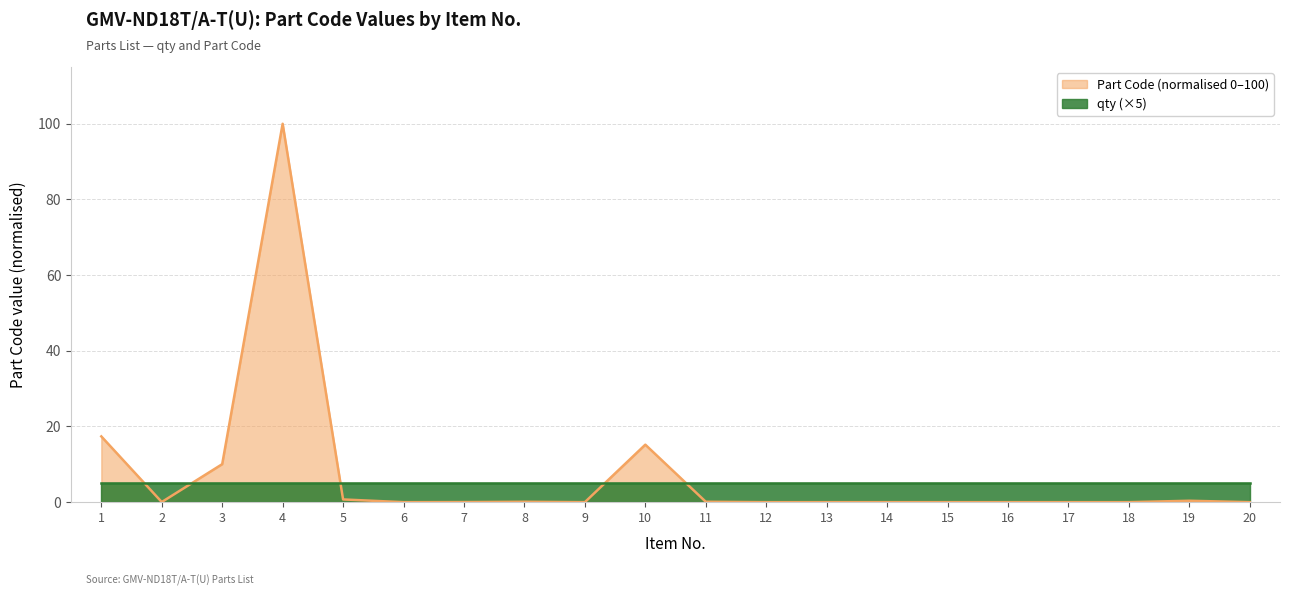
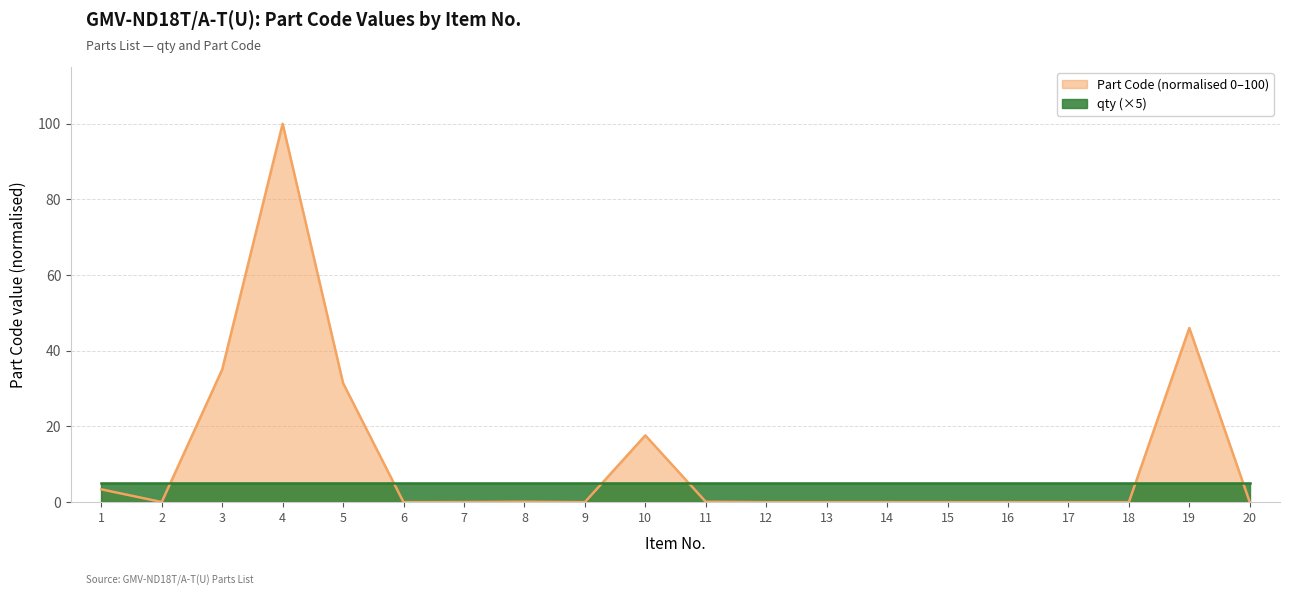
  {
    "Part Code (normalised 0–100)": {
-     "1": 17,
+     "1": 3,
      "2": 0,
-     "3": 10,
+     "3": 35,
      "4": 100,
-     "5": 1,
+     "5": 31,
      "6": 0,
      "7": 0,
      "8": 0,
      "9": 0,
-     "10": 15,
+     "10": 18,
      "11": 0,
      "12": 0,
      "13": 0,
      "14": 0,
      "15": 0,
      "16": 0,
      "17": 0,
      "18": 0,
-     "19": 0,
+     "19": 46,
      "20": 0
    },
    "qty (×5)": {
      "1": 5,
      "2": 5,
      "3": 5,
      "4": 5,
      "5": 5,
      "6": 5,
      "7": 5,
      "8": 5,
      "9": 5,
      "10": 5,
      "11": 5,
      "12": 5,
      "13": 5,
      "14": 5,
      "15": 5,
      "16": 5,
      "17": 5,
      "18": 5,
      "19": 5,
      "20": 5
    }
  }
